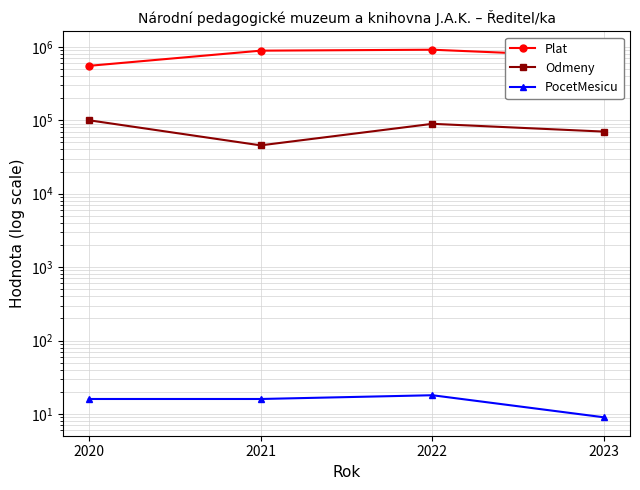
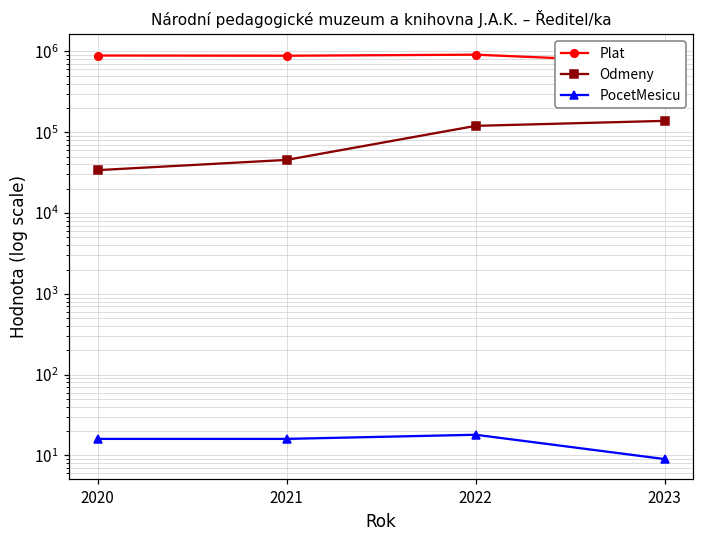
  {
    "Plat": {
-     "2020": 600000,
+     "2020": 900000,
      "2021": 900000,
      "2022": 900000
    },
    "Odmeny": {
-     "2020": 100000,
+     "2020": 30000,
      "2021": 50000,
-     "2022": 90000,
-     "2023": 70000
+     "2022": 120000,
+     "2023": 140000
    },
    "PocetMesicu": {
      "2020": 16,
      "2021": 16,
      "2022": 18,
      "2023": 9
    }
  }
